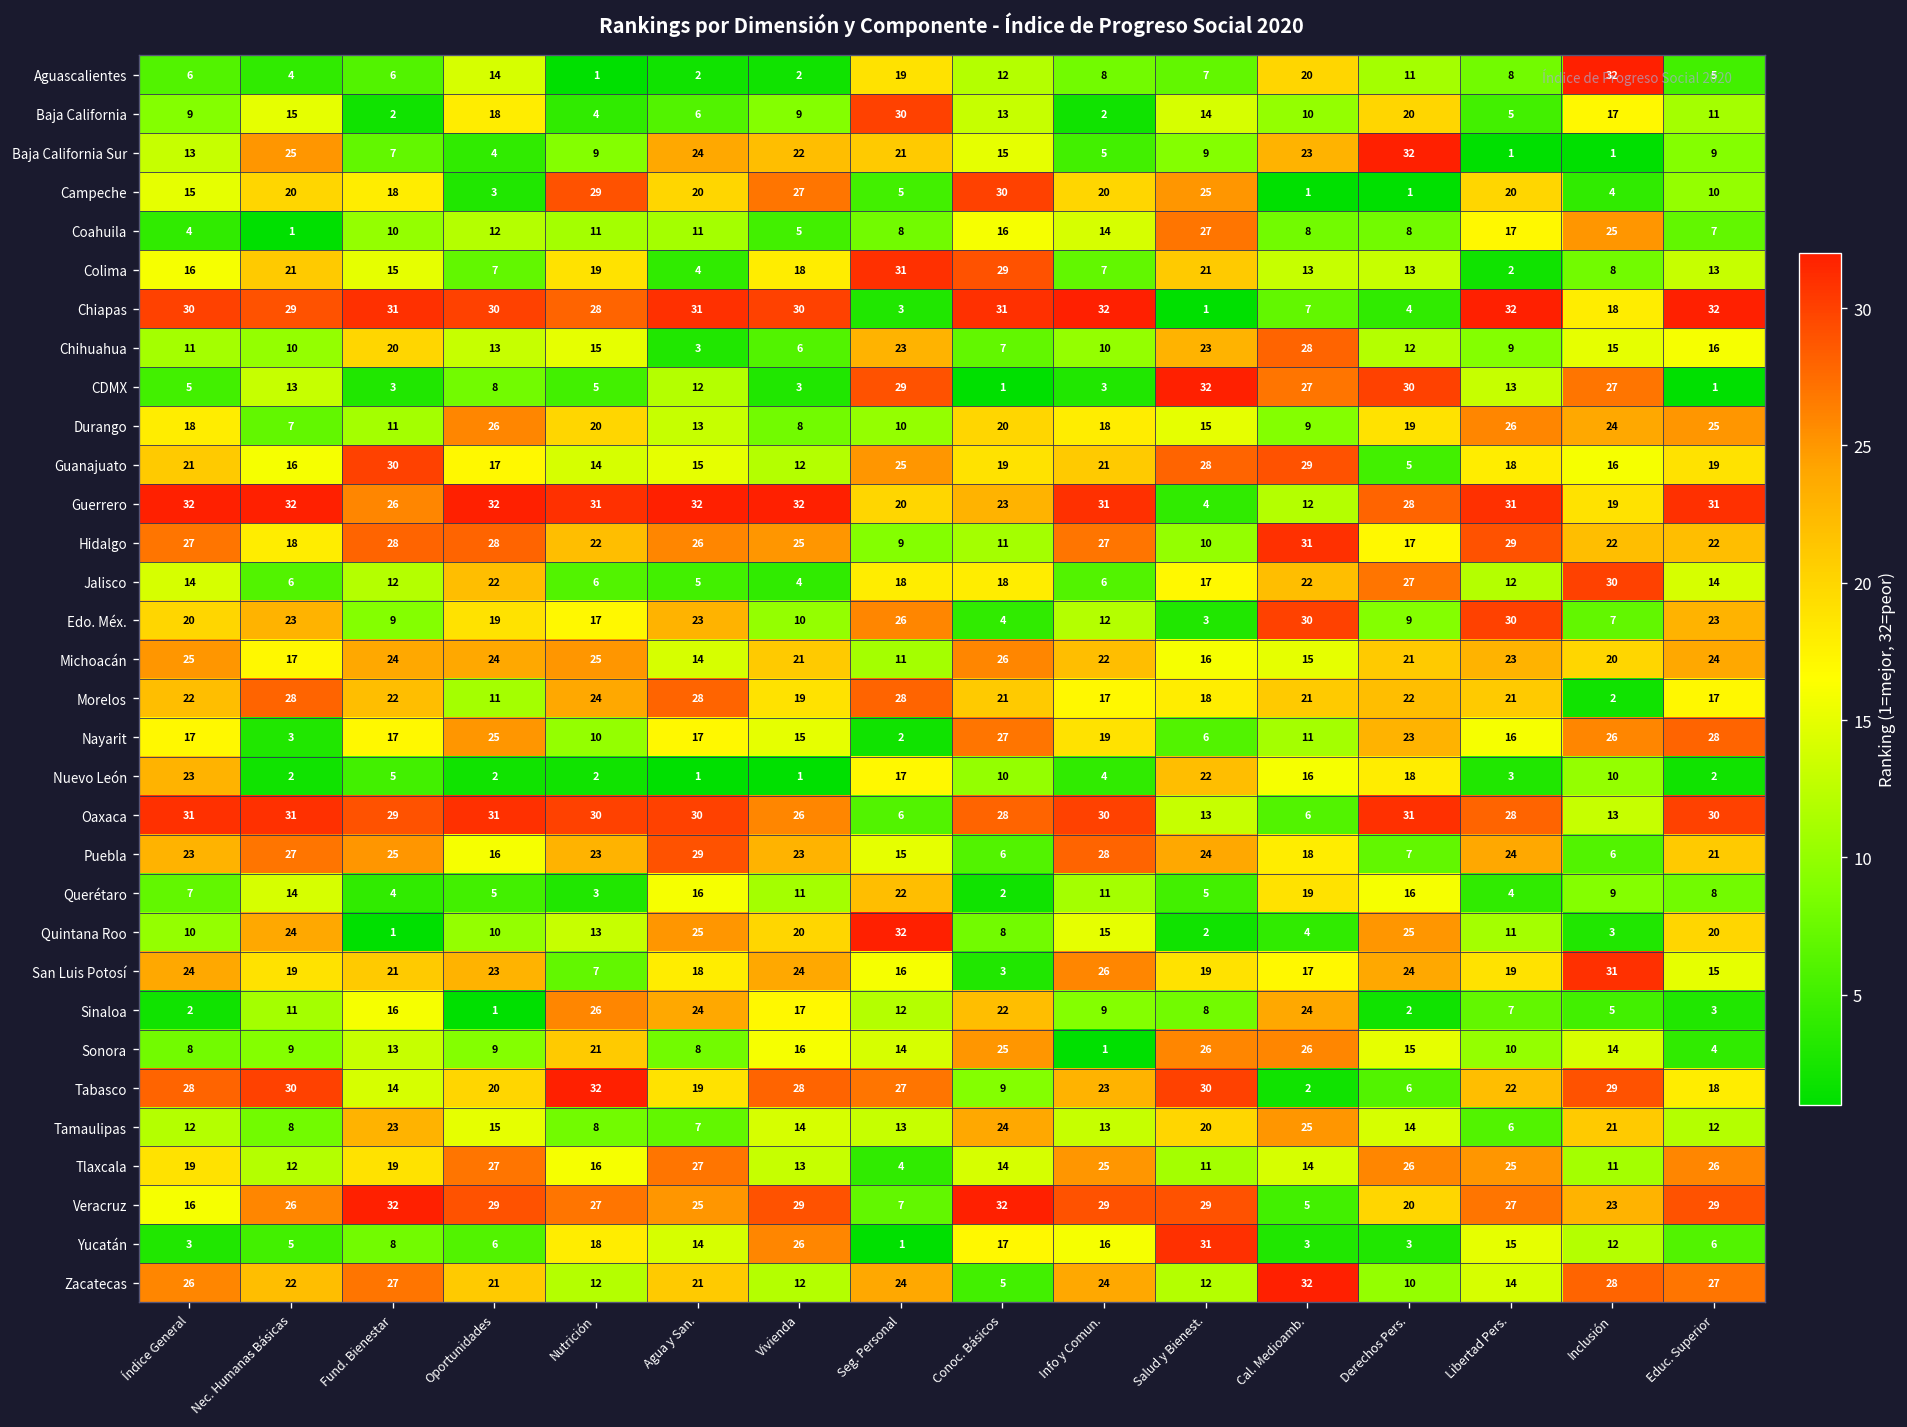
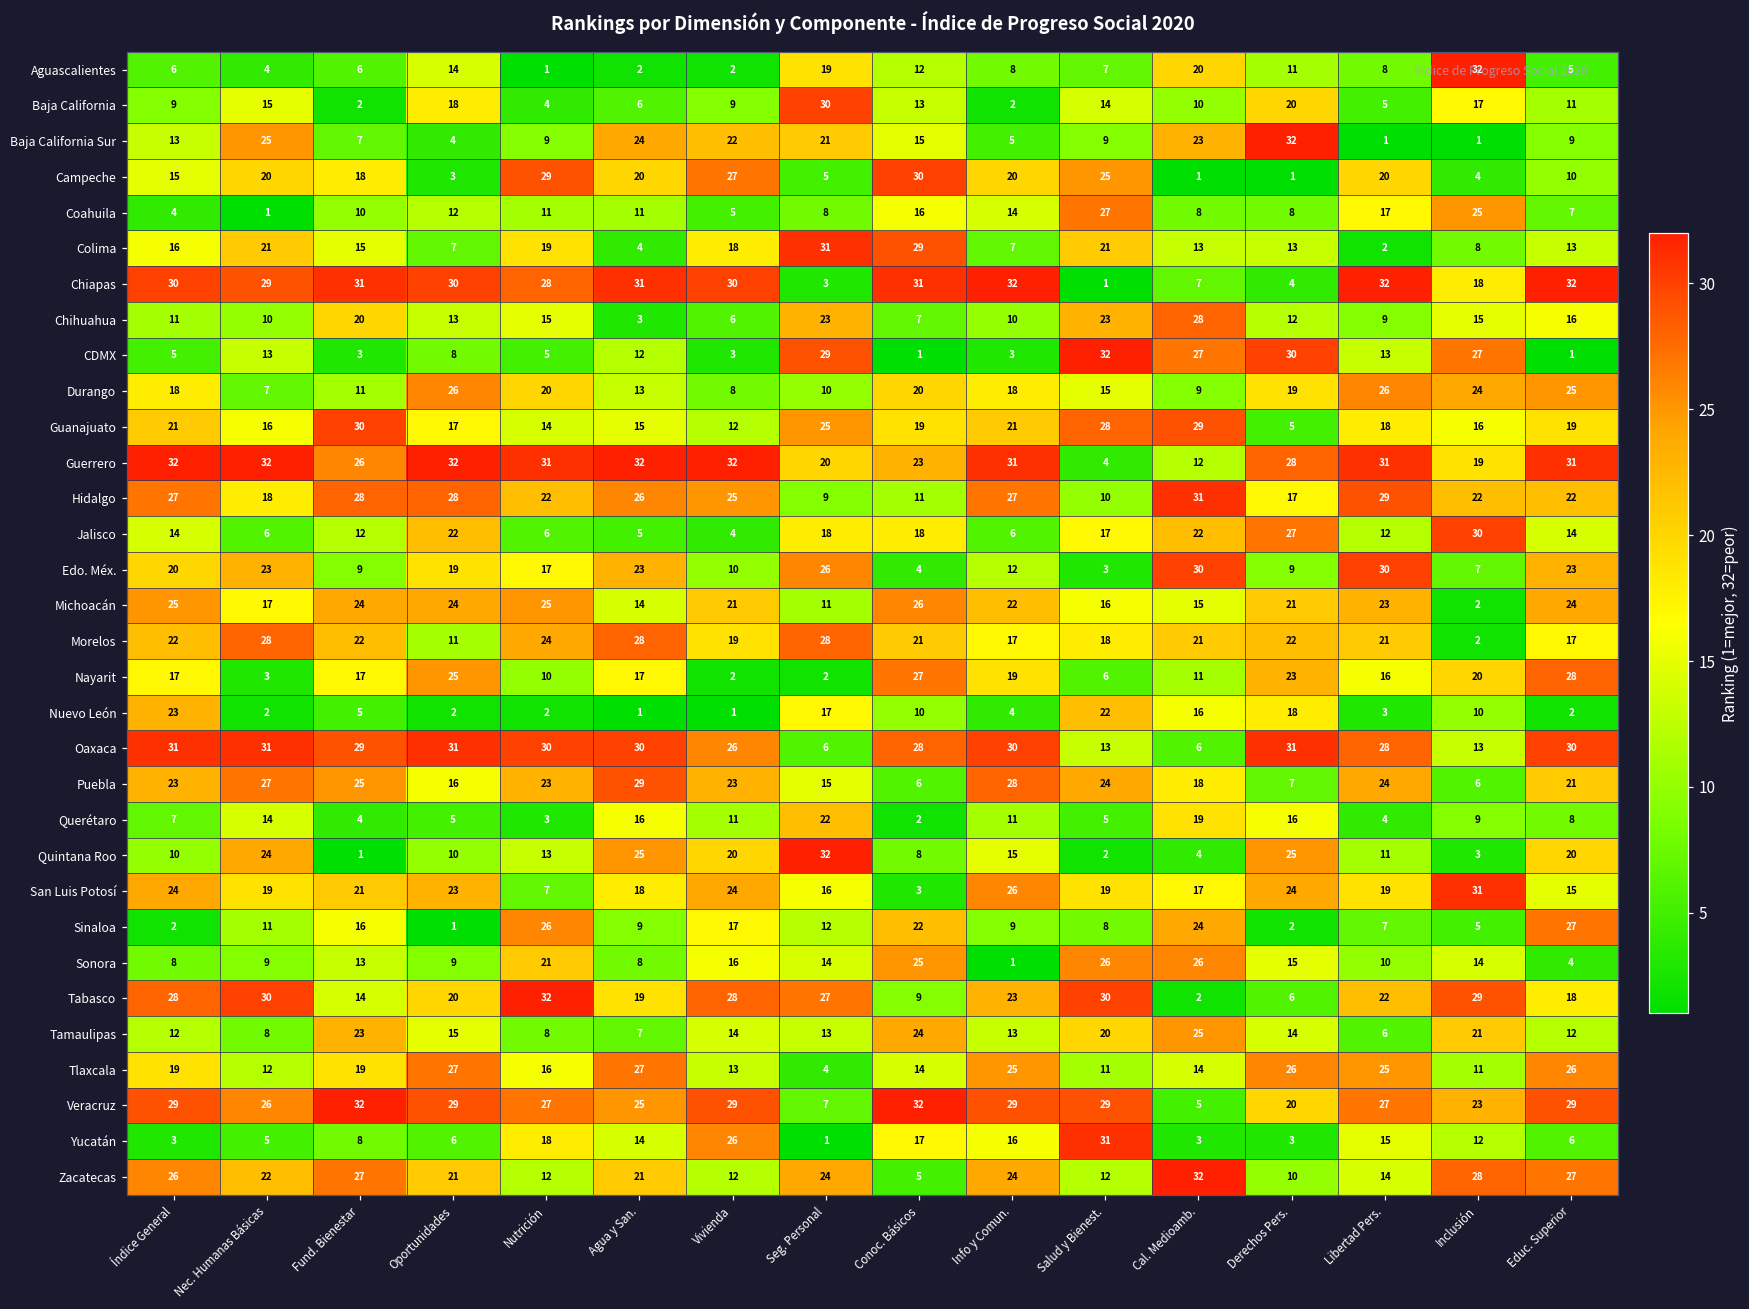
  {
    "Michoacán": {
      "Índice General": 25,
      "Nec. Humanas Básicas": 17,
      "Fund. Bienestar": 24,
      "Oportunidades": 24,
      "Nutrición": 25,
      "Agua y San.": 14,
      "Vivienda": 21,
      "Seg. Personal": 11,
      "Conoc. Básicos": 26,
      "Info y Comun.": 22,
      "Salud y Bienest.": 16,
      "Cal. Medioamb.": 15,
      "Derechos Pers.": 21,
      "Libertad Pers.": 23,
-     "Inclusión": 20,
+     "Inclusión": 2,
      "Educ. Superior": 24
    },
    "Nayarit": {
      "Índice General": 17,
      "Nec. Humanas Básicas": 3,
      "Fund. Bienestar": 17,
      "Oportunidades": 25,
      "Nutrición": 10,
      "Agua y San.": 17,
-     "Vivienda": 15,
+     "Vivienda": 2,
      "Seg. Personal": 2,
      "Conoc. Básicos": 27,
      "Info y Comun.": 19,
      "Salud y Bienest.": 6,
      "Cal. Medioamb.": 11,
      "Derechos Pers.": 23,
      "Libertad Pers.": 16,
-     "Inclusión": 26,
+     "Inclusión": 20,
      "Educ. Superior": 28
    },
    "Sinaloa": {
      "Índice General": 2,
      "Nec. Humanas Básicas": 11,
      "Fund. Bienestar": 16,
      "Oportunidades": 1,
      "Nutrición": 26,
-     "Agua y San.": 24,
+     "Agua y San.": 9,
      "Vivienda": 17,
      "Seg. Personal": 12,
      "Conoc. Básicos": 22,
      "Info y Comun.": 9,
      "Salud y Bienest.": 8,
      "Cal. Medioamb.": 24,
      "Derechos Pers.": 2,
      "Libertad Pers.": 7,
      "Inclusión": 5,
-     "Educ. Superior": 3
+     "Educ. Superior": 27
    },
    "Veracruz": {
-     "Índice General": 16,
+     "Índice General": 29,
      "Nec. Humanas Básicas": 26,
      "Fund. Bienestar": 32,
      "Oportunidades": 29,
      "Nutrición": 27,
      "Agua y San.": 25,
      "Vivienda": 29,
      "Seg. Personal": 7,
      "Conoc. Básicos": 32,
      "Info y Comun.": 29,
      "Salud y Bienest.": 29,
      "Cal. Medioamb.": 5,
      "Derechos Pers.": 20,
      "Libertad Pers.": 27,
      "Inclusión": 23,
      "Educ. Superior": 29
    }
  }
